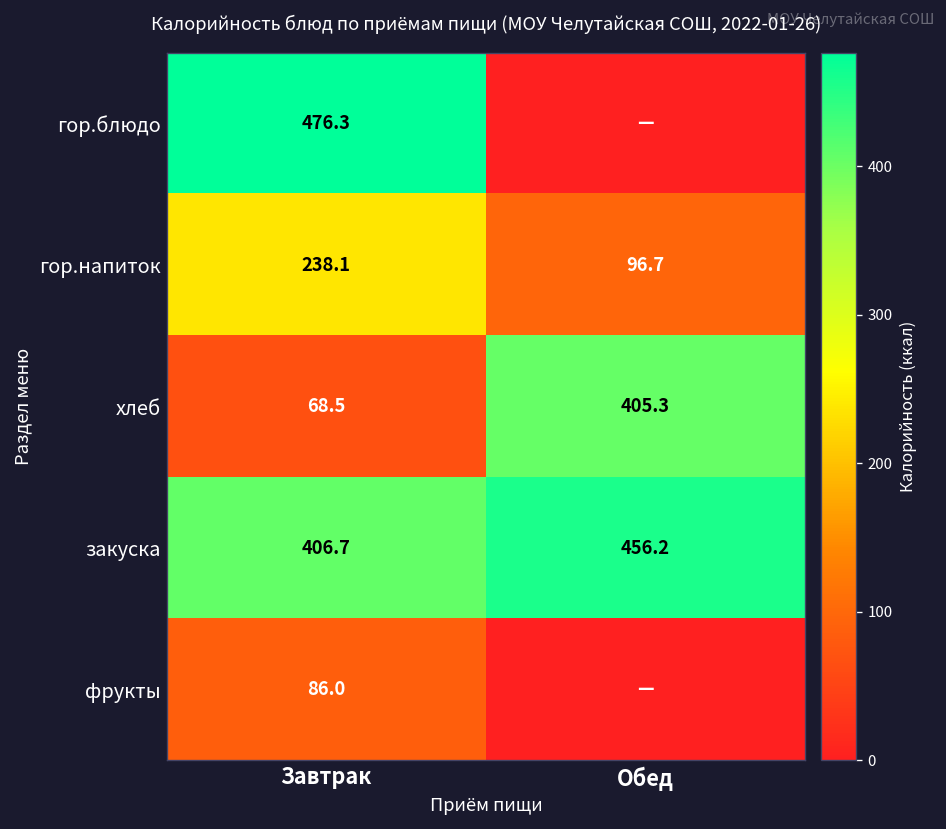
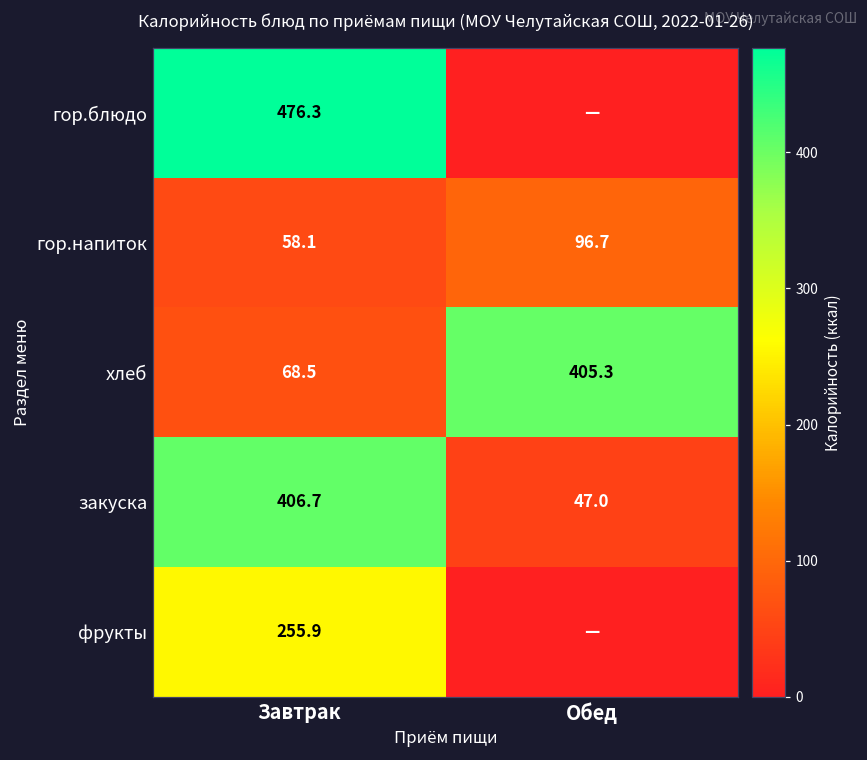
  {
    "гор.блюдо": {
      "Завтрак": 476.3
    },
    "гор.напиток": {
-     "Завтрак": 238.1,
+     "Завтрак": 58.1,
      "Обед": 96.7
    },
    "хлеб": {
      "Завтрак": 68.5,
      "Обед": 405.3
    },
    "закуска": {
      "Завтрак": 406.7,
-     "Обед": 456.2
+     "Обед": 47.0
    },
    "фрукты": {
-     "Завтрак": 86.0
+     "Завтрак": 255.9
    }
  }
